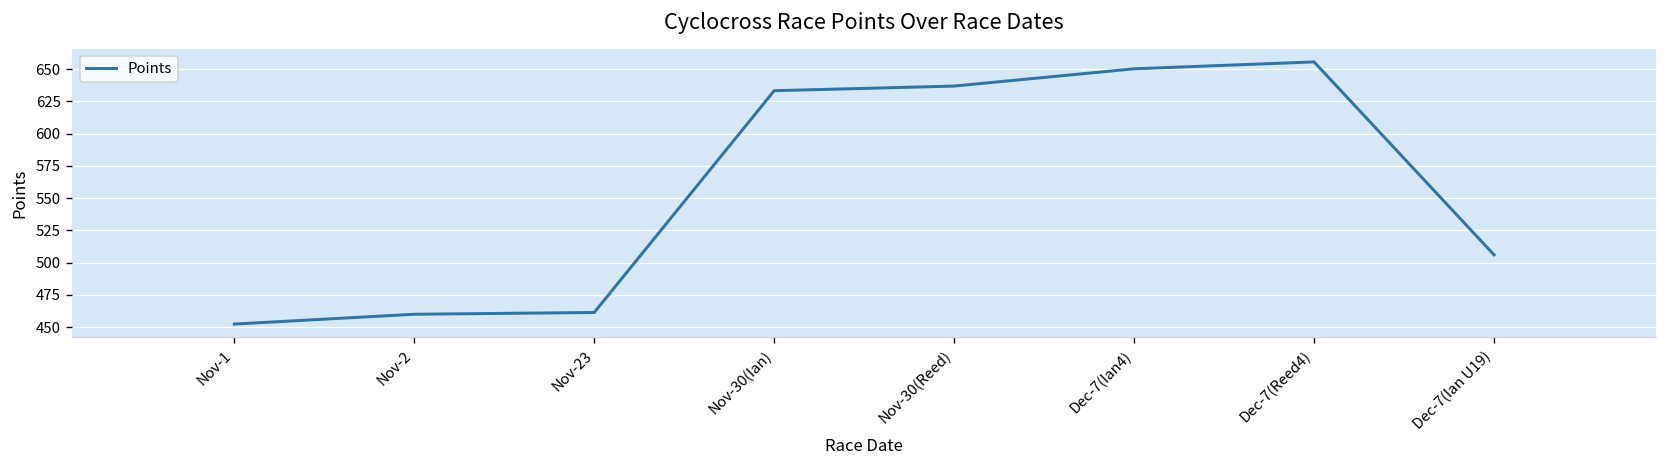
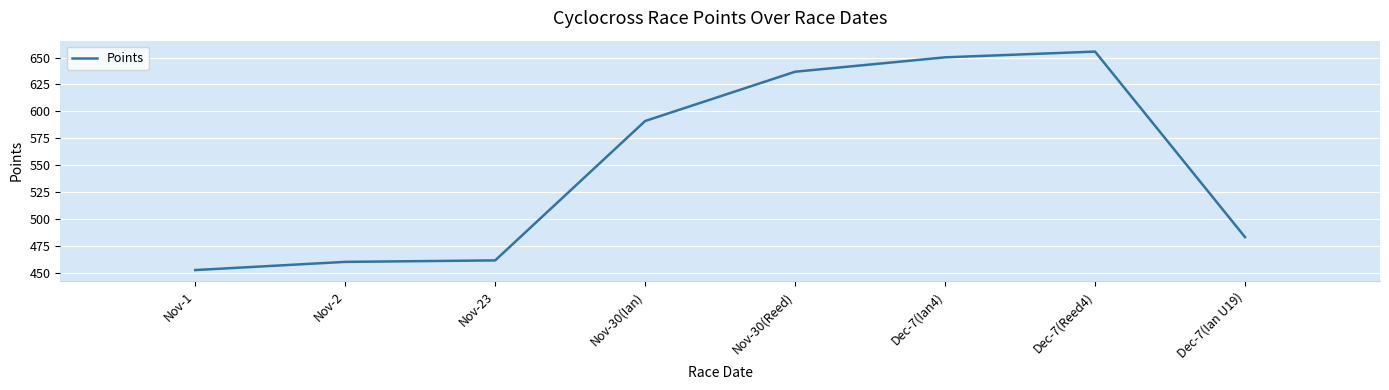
  {
    "Nov-1": 452,
    "Nov-2": 460,
    "Nov-23": 461,
-   "Nov-30(Ian)": 633,
+   "Nov-30(Ian)": 591,
    "Nov-30(Reed)": 637,
    "Dec-7(Ian4)": 650,
    "Dec-7(Reed4)": 655,
-   "Dec-7(Ian U19)": 506
+   "Dec-7(Ian U19)": 483
  }
